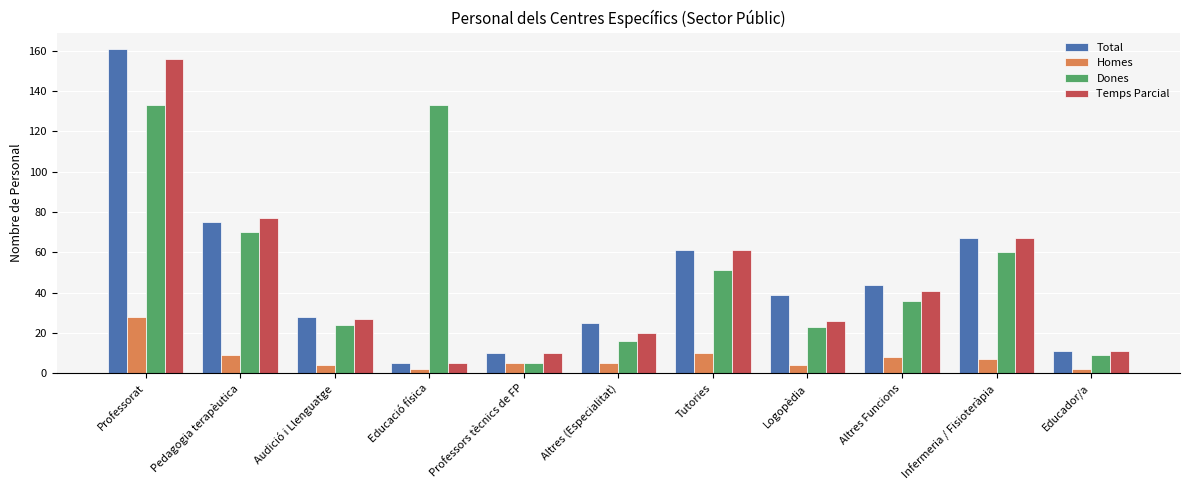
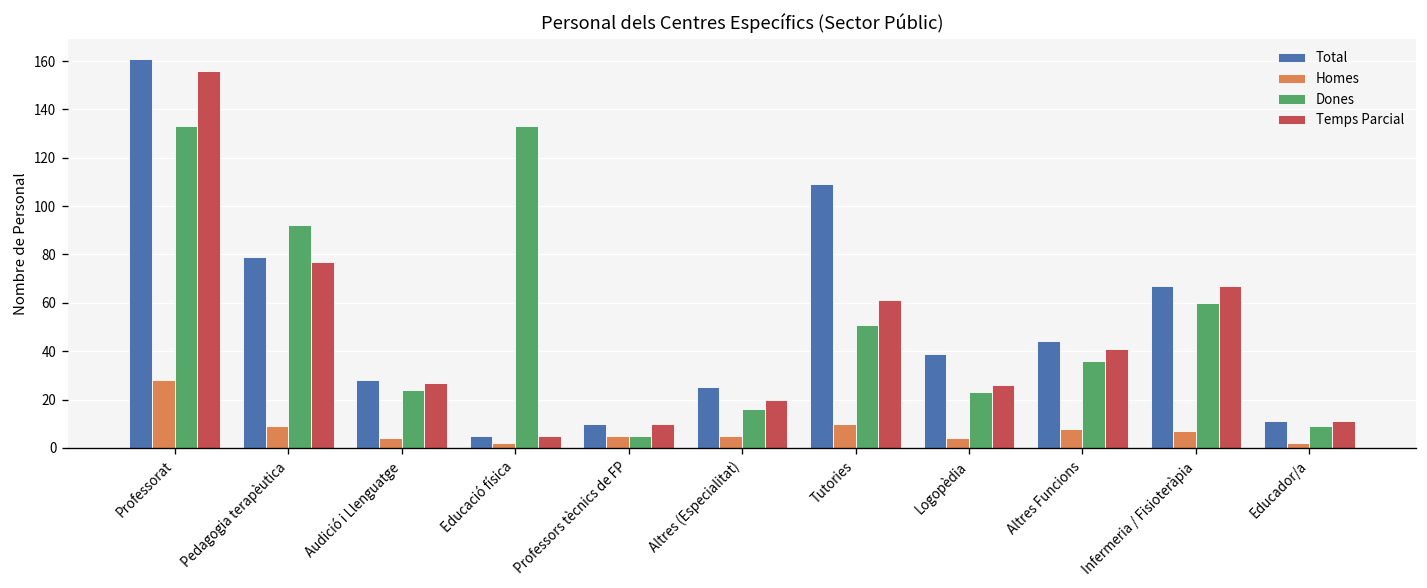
  {
    "Total": {
      "Professorat": 161,
-     "Pedagogia terapèutica": 75,
+     "Pedagogia terapèutica": 79,
      "Audició i Llenguatge": 28,
      "Educació física": 5,
      "Professors tècnics de FP": 10,
      "Altres (Especialitat)": 25,
-     "Tutories": 61,
+     "Tutories": 109,
      "Logopèdia": 39,
      "Altres Funcions": 44,
      "Infermeria / Fisioteràpia": 67,
      "Educador/a": 11
    },
    "Dones": {
      "Professorat": 133,
-     "Pedagogia terapèutica": 70,
+     "Pedagogia terapèutica": 92,
      "Audició i Llenguatge": 24,
      "Educació física": 133,
      "Professors tècnics de FP": 5,
      "Altres (Especialitat)": 16,
      "Tutories": 51,
      "Logopèdia": 23,
      "Altres Funcions": 36,
      "Infermeria / Fisioteràpia": 60,
      "Educador/a": 9
    }
  }
